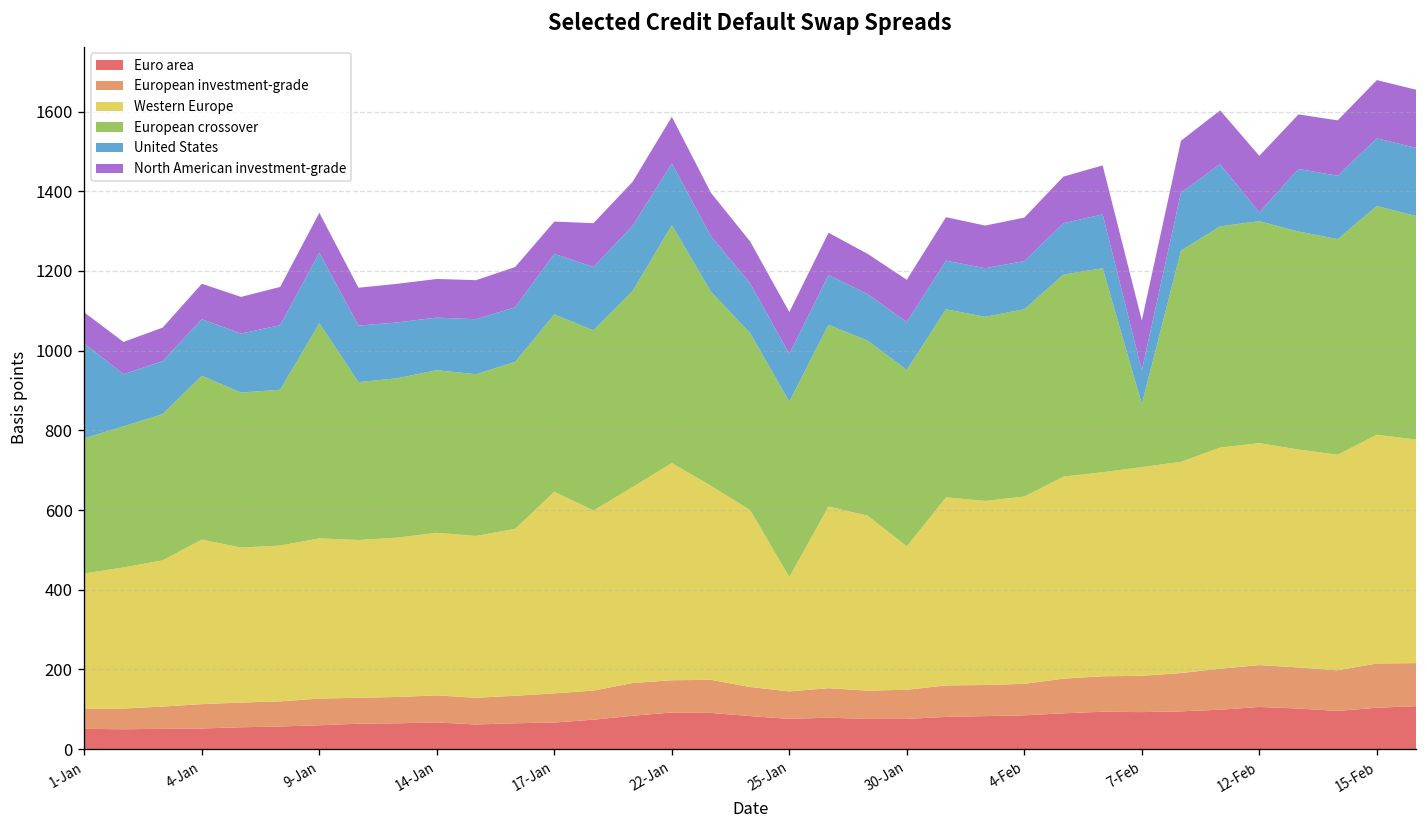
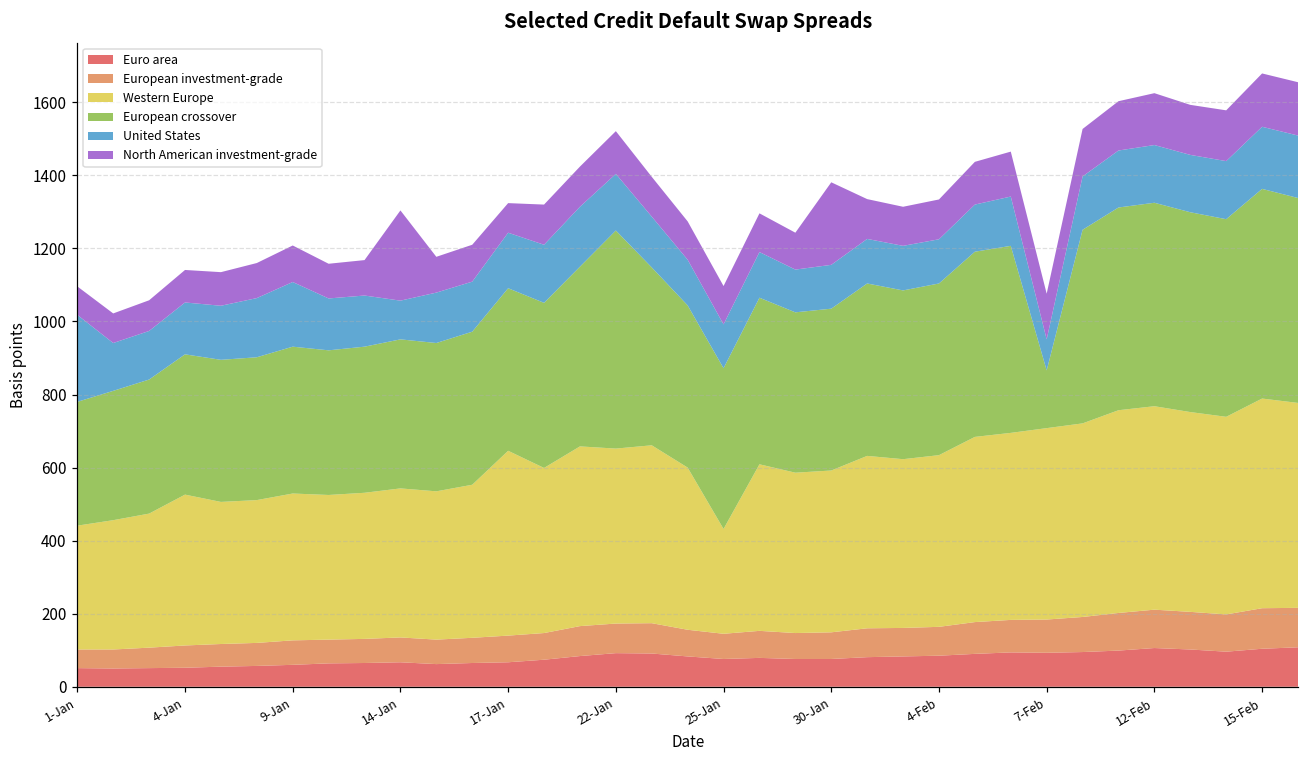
  {
    "Western Europe": {
      "1-Jan": 340,
      "4-Jan": 410,
      "9-Jan": 400,
      "14-Jan": 410,
      "17-Jan": 510,
-     "22-Jan": 550,
+     "22-Jan": 480,
      "25-Jan": 290,
-     "30-Jan": 360,
+     "30-Jan": 440,
      "4-Feb": 470,
      "7-Feb": 520,
      "12-Feb": 560,
      "15-Feb": 570
    },
    "European crossover": {
      "1-Jan": 340,
-     "4-Jan": 410,
-     "9-Jan": 540,
+     "4-Jan": 380,
+     "9-Jan": 400,
      "14-Jan": 410,
      "17-Jan": 450,
      "22-Jan": 600,
      "25-Jan": 440,
      "30-Jan": 440,
      "4-Feb": 470,
      "7-Feb": 160,
      "12-Feb": 560,
      "15-Feb": 570
    },
    "United States": {
      "1-Jan": 240,
      "4-Jan": 140,
      "9-Jan": 180,
-     "14-Jan": 130,
+     "14-Jan": 110,
      "17-Jan": 150,
      "22-Jan": 160,
      "25-Jan": 120,
      "30-Jan": 120,
      "4-Feb": 120,
      "7-Feb": 90,
-     "12-Feb": 20,
+     "12-Feb": 160,
      "15-Feb": 170
    },
    "North American investment-grade": {
      "1-Jan": 80,
      "4-Jan": 90,
      "9-Jan": 100,
-     "14-Jan": 100,
+     "14-Jan": 250,
      "17-Jan": 80,
      "22-Jan": 120,
      "25-Jan": 110,
-     "30-Jan": 110,
+     "30-Jan": 230,
      "4-Feb": 110,
      "7-Feb": 130,
      "12-Feb": 140,
      "15-Feb": 150
    }
  }
